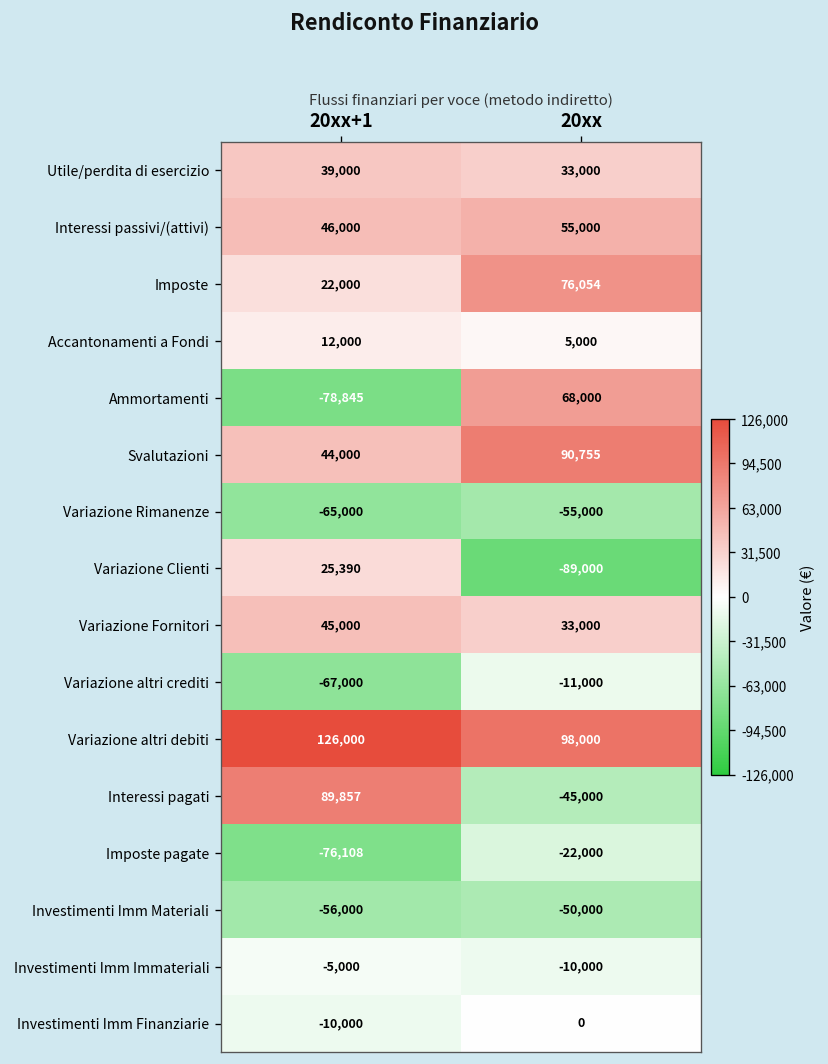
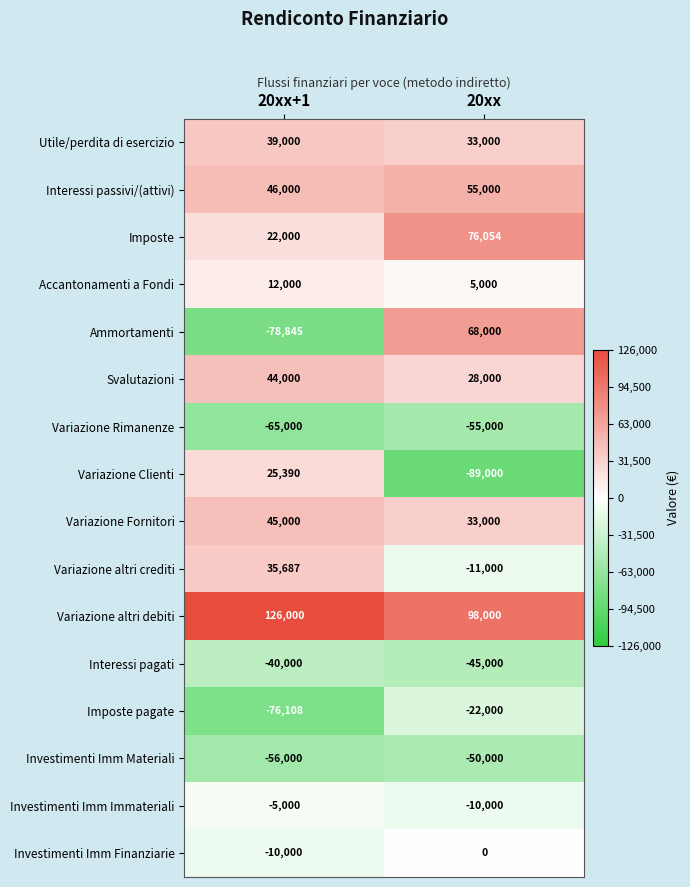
  {
    "Utile/perdita di esercizio": {
      "20xx+1": "39,000",
      "20xx": "33,000"
    },
    "Interessi passivi/(attivi)": {
      "20xx+1": "46,000",
      "20xx": "55,000"
    },
    "Imposte": {
      "20xx+1": "22,000",
      "20xx": "76,054"
    },
    "Accantonamenti a Fondi": {
      "20xx+1": "12,000",
      "20xx": "5,000"
    },
    "Ammortamenti": {
      "20xx+1": "-78,845",
      "20xx": "68,000"
    },
    "Svalutazioni": {
      "20xx+1": "44,000",
-     "20xx": "90,755"
+     "20xx": "28,000"
    },
    "Variazione Rimanenze": {
      "20xx+1": "-65,000",
      "20xx": "-55,000"
    },
    "Variazione Clienti": {
      "20xx+1": "25,390",
      "20xx": "-89,000"
    },
    "Variazione Fornitori": {
      "20xx+1": "45,000",
      "20xx": "33,000"
    },
    "Variazione altri crediti": {
-     "20xx+1": "-67,000",
+     "20xx+1": "35,687",
      "20xx": "-11,000"
    },
    "Variazione altri debiti": {
      "20xx+1": "126,000",
      "20xx": "98,000"
    },
    "Interessi pagati": {
-     "20xx+1": "89,857",
+     "20xx+1": "-40,000",
      "20xx": "-45,000"
    },
    "Imposte pagate": {
      "20xx+1": "-76,108",
      "20xx": "-22,000"
    },
    "Investimenti Imm Materiali": {
      "20xx+1": "-56,000",
      "20xx": "-50,000"
    },
    "Investimenti Imm Immateriali": {
      "20xx+1": "-5,000",
      "20xx": "-10,000"
    },
    "Investimenti Imm Finanziarie": {
      "20xx+1": "-10,000",
      "20xx": "0"
    }
  }
